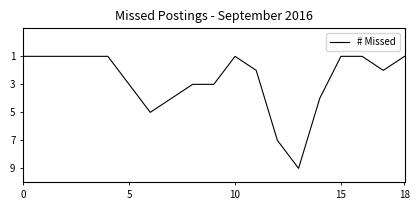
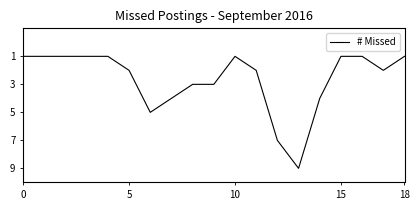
  {
    "0": 1,
-   "5": 3,
+   "5": 2,
    "10": 1,
    "15": 1,
    "18": 1
  }
